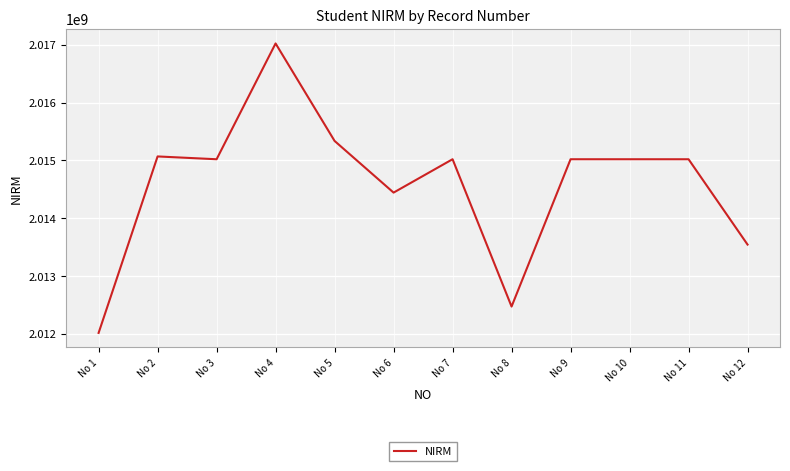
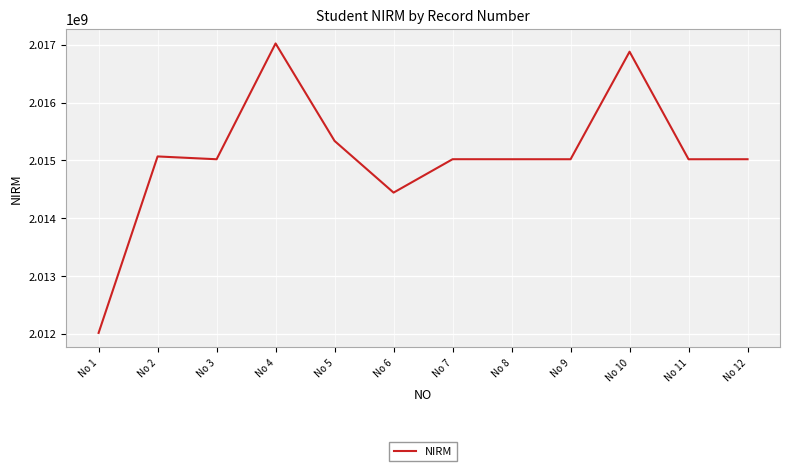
  {
    "No 1": 2012000000,
    "No 2": 2015100000,
    "No 3": 2015000000,
    "No 4": 2017000000,
    "No 5": 2015300000,
    "No 6": 2014400000,
    "No 7": 2015000000,
-   "No 8": 2012500000,
+   "No 8": 2015000000,
    "No 9": 2015000000,
-   "No 10": 2015000000,
+   "No 10": 2016900000,
    "No 11": 2015000000,
-   "No 12": 2013500000
+   "No 12": 2015000000
  }
